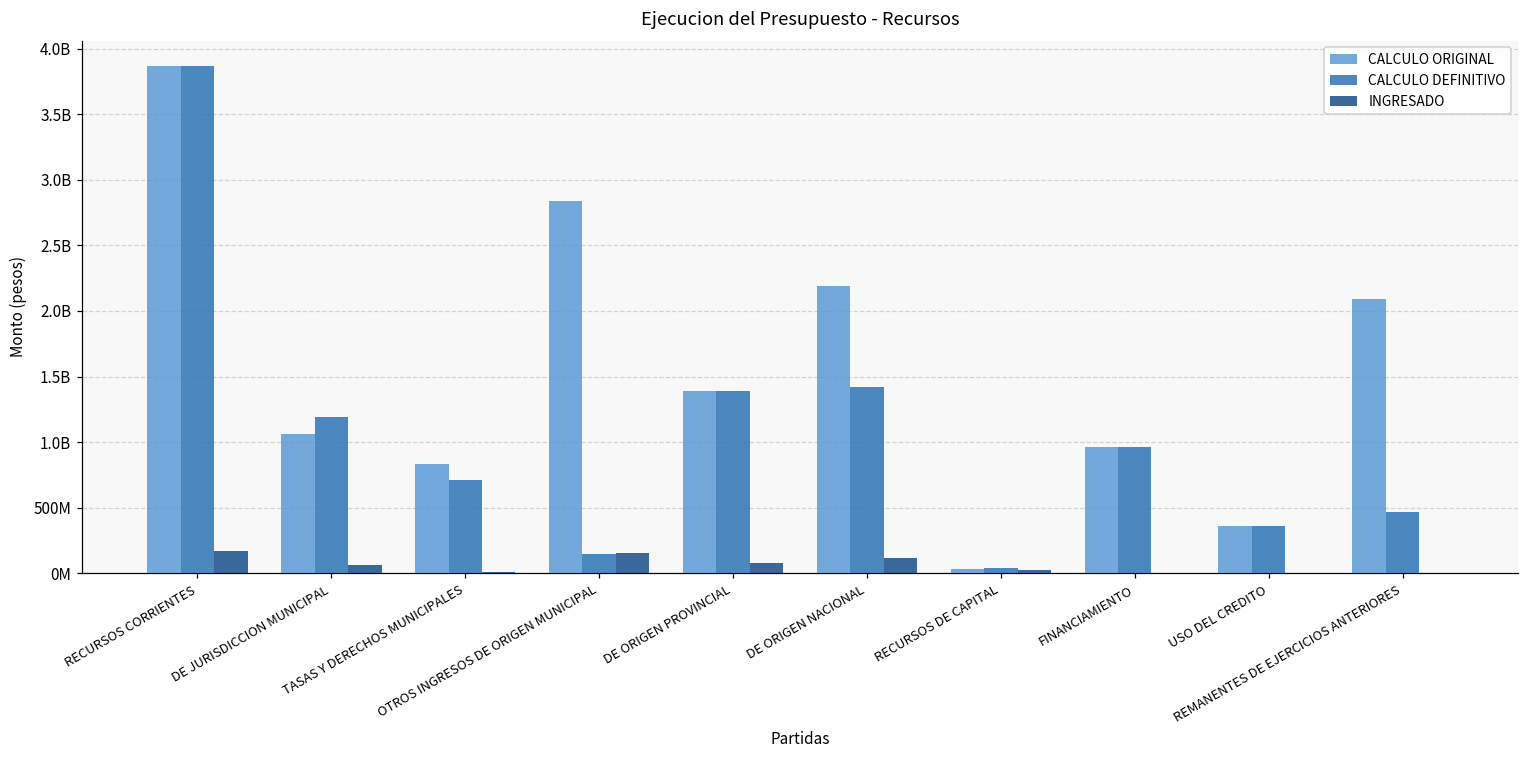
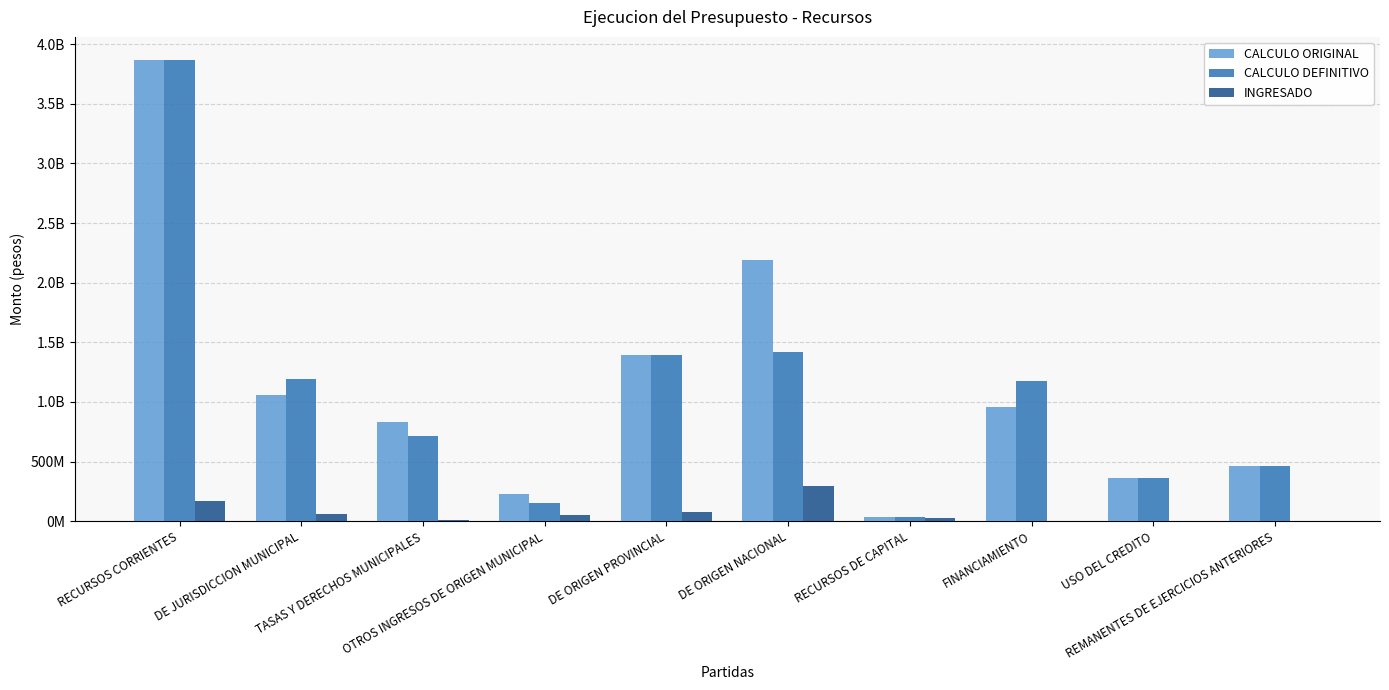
  {
    "CALCULO ORIGINAL": {
      "RECURSOS CORRIENTES": 3870000000,
      "DE JURISDICCION MUNICIPAL": 1060000000,
      "TASAS Y DERECHOS MUNICIPALES": 830000000,
-     "OTROS INGRESOS DE ORIGEN MUNICIPAL": 2840000000,
+     "OTROS INGRESOS DE ORIGEN MUNICIPAL": 230000000,
      "DE ORIGEN PROVINCIAL": 1390000000,
      "DE ORIGEN NACIONAL": 2190000000,
      "RECURSOS DE CAPITAL": 30000000,
      "FINANCIAMIENTO": 960000000,
      "USO DEL CREDITO": 360000000,
-     "REMANENTES DE EJERCICIOS ANTERIORES": 2090000000
+     "REMANENTES DE EJERCICIOS ANTERIORES": 470000000
    },
    "CALCULO DEFINITIVO": {
      "RECURSOS CORRIENTES": 3870000000,
      "DE JURISDICCION MUNICIPAL": 1190000000,
      "TASAS Y DERECHOS MUNICIPALES": 710000000,
      "OTROS INGRESOS DE ORIGEN MUNICIPAL": 150000000,
      "DE ORIGEN PROVINCIAL": 1390000000,
      "DE ORIGEN NACIONAL": 1420000000,
      "RECURSOS DE CAPITAL": 40000000,
-     "FINANCIAMIENTO": 960000000,
+     "FINANCIAMIENTO": 1180000000,
      "USO DEL CREDITO": 360000000,
      "REMANENTES DE EJERCICIOS ANTERIORES": 470000000
    },
    "INGRESADO": {
      "RECURSOS CORRIENTES": 170000000,
      "DE JURISDICCION MUNICIPAL": 60000000,
-     "OTROS INGRESOS DE ORIGEN MUNICIPAL": 150000000,
+     "OTROS INGRESOS DE ORIGEN MUNICIPAL": 50000000,
      "DE ORIGEN PROVINCIAL": 80000000,
-     "DE ORIGEN NACIONAL": 110000000,
+     "DE ORIGEN NACIONAL": 290000000,
      "RECURSOS DE CAPITAL": 30000000,
      "USO DEL CREDITO": 0,
      "REMANENTES DE EJERCICIOS ANTERIORES": 0
    }
  }
